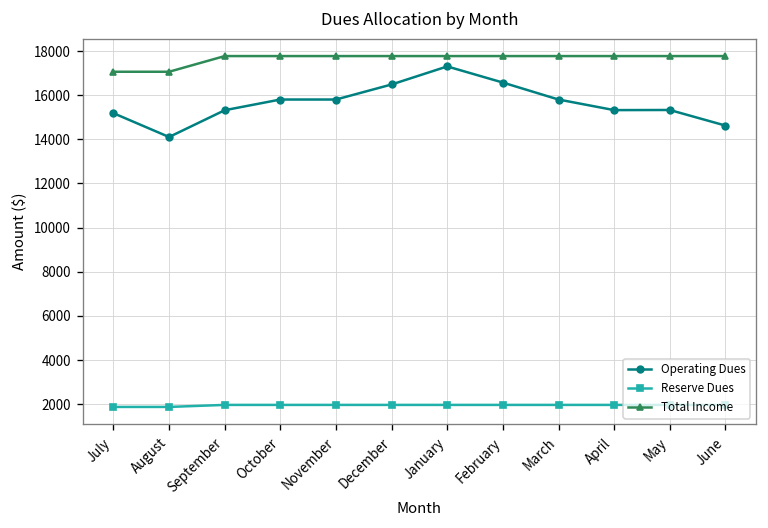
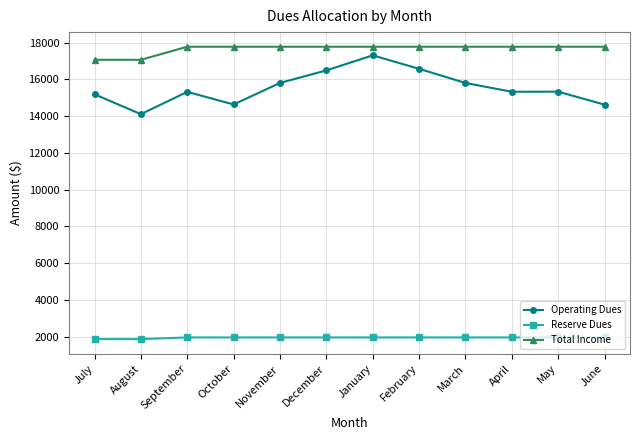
  {
    "Operating Dues": {
      "July": 15200,
      "August": 14100,
      "September": 15300,
-     "October": 15800,
+     "October": 14600,
      "November": 15800,
      "December": 16500,
      "January": 17300,
      "February": 16600,
      "March": 15800,
      "April": 15300,
      "May": 15300,
      "June": 14600
    },
    "Reserve Dues": {
      "July": 1900,
      "August": 1900,
      "September": 2000,
      "October": 2000,
      "November": 2000,
      "December": 2000,
      "January": 2000,
      "February": 2000,
      "March": 2000,
      "April": 2000
    },
    "Total Income": {
      "July": 17100,
      "August": 17100,
      "September": 17800,
      "October": 17800,
      "November": 17800,
      "December": 17800,
      "January": 17800,
      "February": 17800,
      "March": 17800,
      "April": 17800,
      "May": 17800,
      "June": 17800
    }
  }
